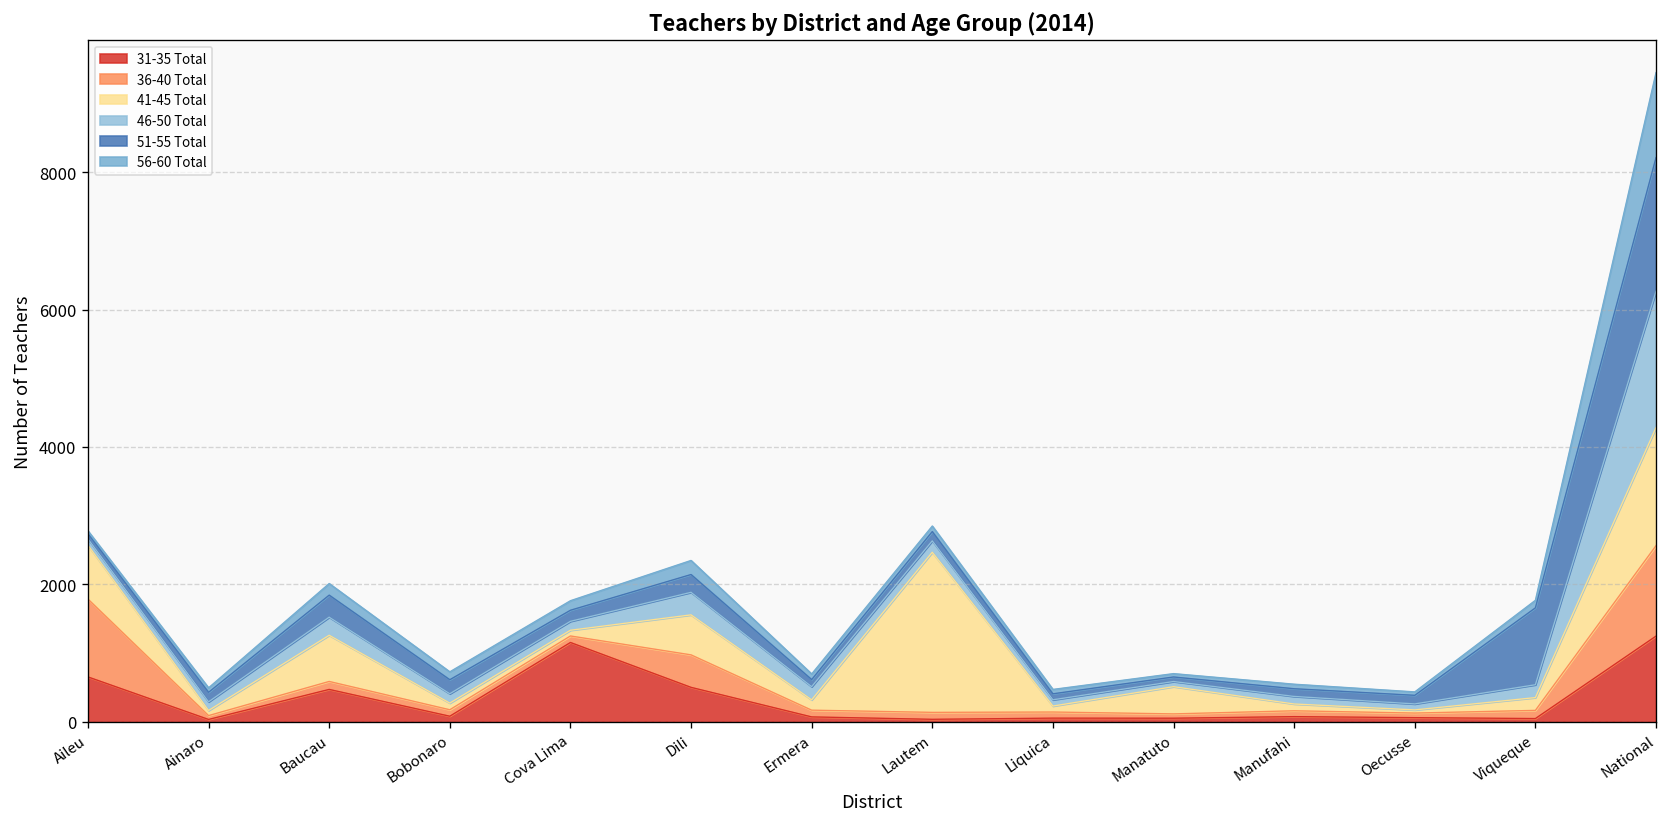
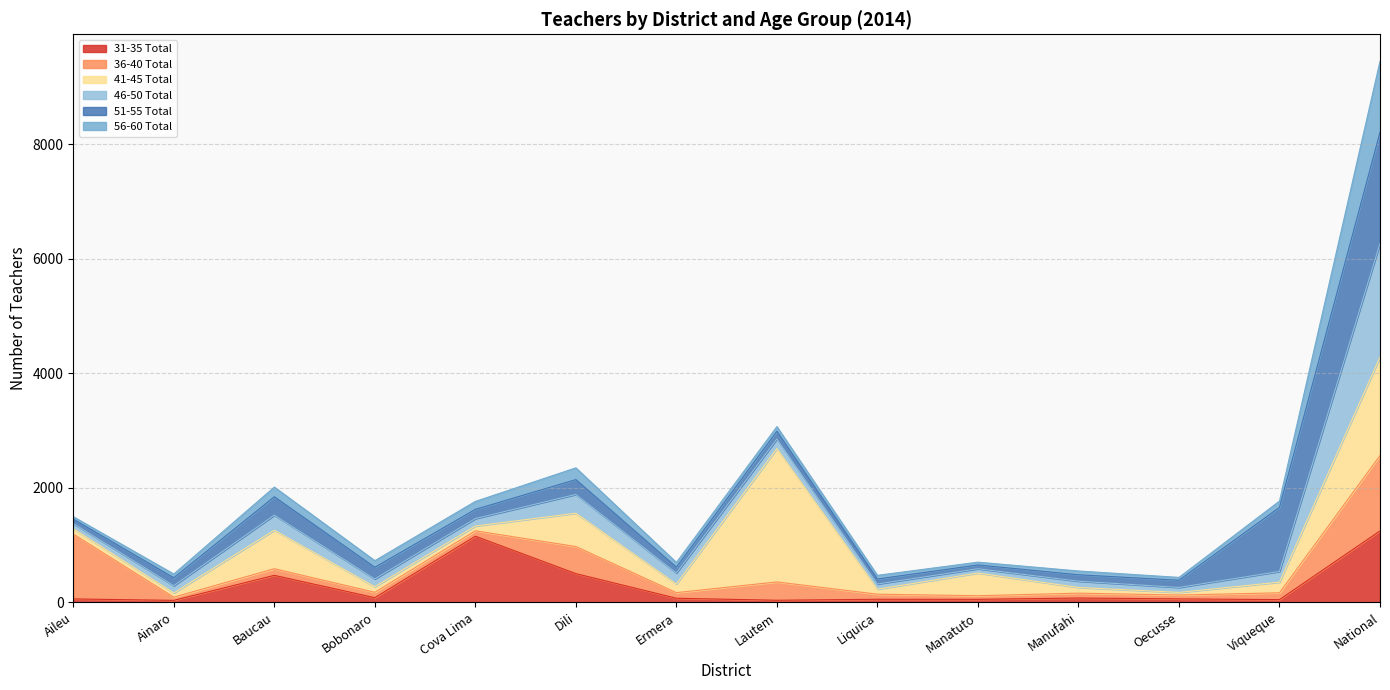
  {
    "31-35 Total": {
-     "Aileu": 700,
+     "Aileu": 100,
      "Ainaro": 0,
      "Baucau": 500,
      "Bobonaro": 100,
      "Cova Lima": 1200,
      "Dili": 500,
      "Ermera": 100,
      "Lautem": 0,
      "Liquica": 100,
      "Manatuto": 100,
      "Manufahi": 100,
      "Oecusse": 100,
      "Viqueque": 0,
      "National": 1200
    },
    "36-40 Total": {
      "Aileu": 1100,
      "Ainaro": 100,
      "Baucau": 100,
      "Bobonaro": 100,
      "Cova Lima": 100,
      "Dili": 500,
      "Ermera": 100,
-     "Lautem": 100,
+     "Lautem": 300,
      "Liquica": 100,
      "Manatuto": 100,
      "Manufahi": 100,
      "Oecusse": 100,
      "Viqueque": 100,
      "National": 1300
    },
    "41-45 Total": {
-     "Aileu": 800,
+     "Aileu": 100,
      "Ainaro": 100,
      "Baucau": 700,
      "Bobonaro": 100,
      "Cova Lima": 100,
      "Dili": 600,
      "Ermera": 200,
      "Lautem": 2300,
      "Liquica": 100,
      "Manatuto": 400,
      "Manufahi": 100,
      "Oecusse": 0,
      "Viqueque": 200,
      "National": 1700
    },
    "51-55 Total": {
      "Ainaro": 100,
      "Baucau": 300,
      "Bobonaro": 200,
      "Cova Lima": 200,
      "Dili": 300,
      "Ermera": 100,
      "Lautem": 100,
      "Liquica": 100,
      "Manatuto": 100,
      "Manufahi": 100,
      "Oecusse": 100,
      "Viqueque": 1100,
      "National": 1900
    }
  }
